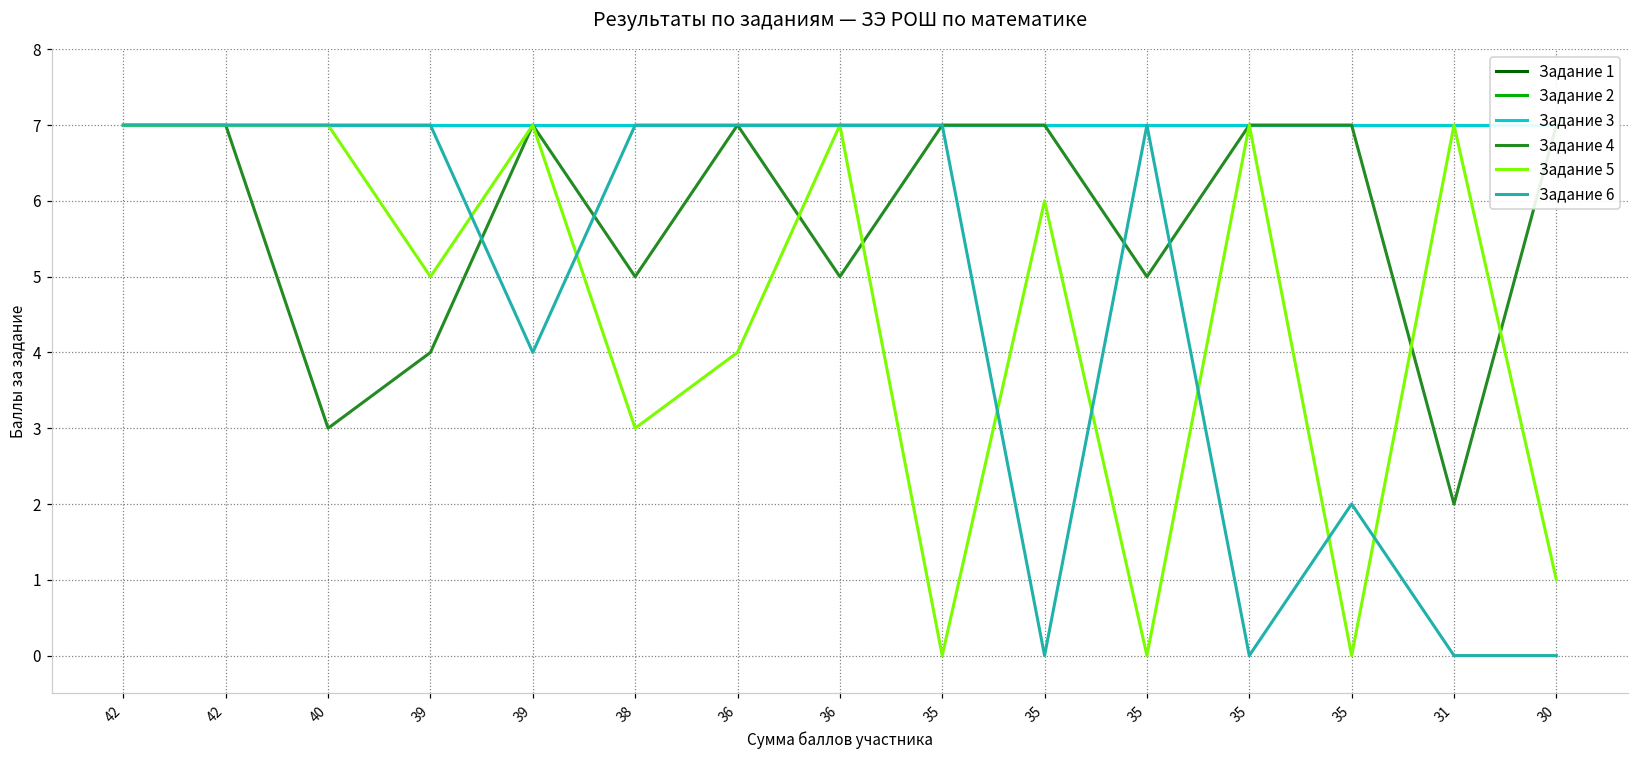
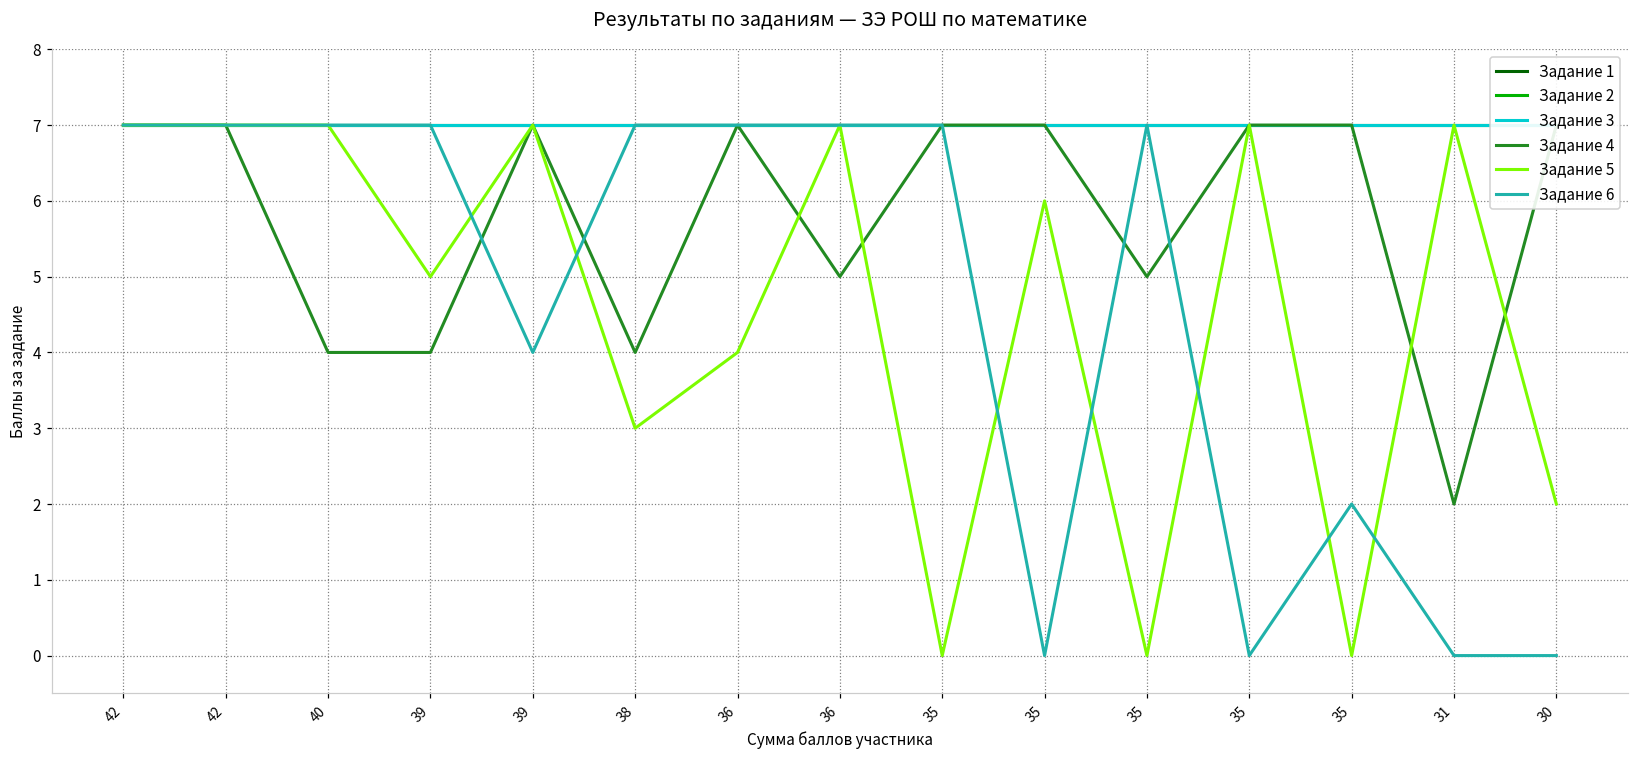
  {
    "Задание 4": {
-     "40": 3,
-     "38": 5,
+     "40": 4,
+     "38": 4,
      "31": 2
    },
    "Задание 5": {
      "38": 3,
-     "30": 1
+     "30": 2
    }
  }
